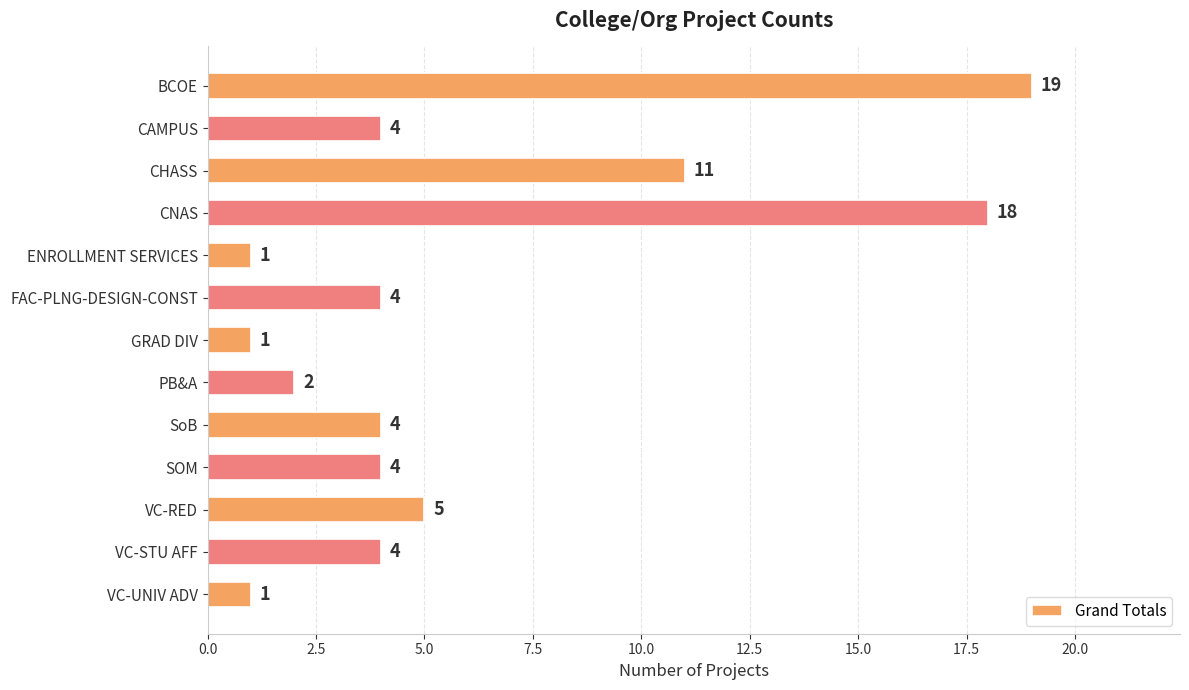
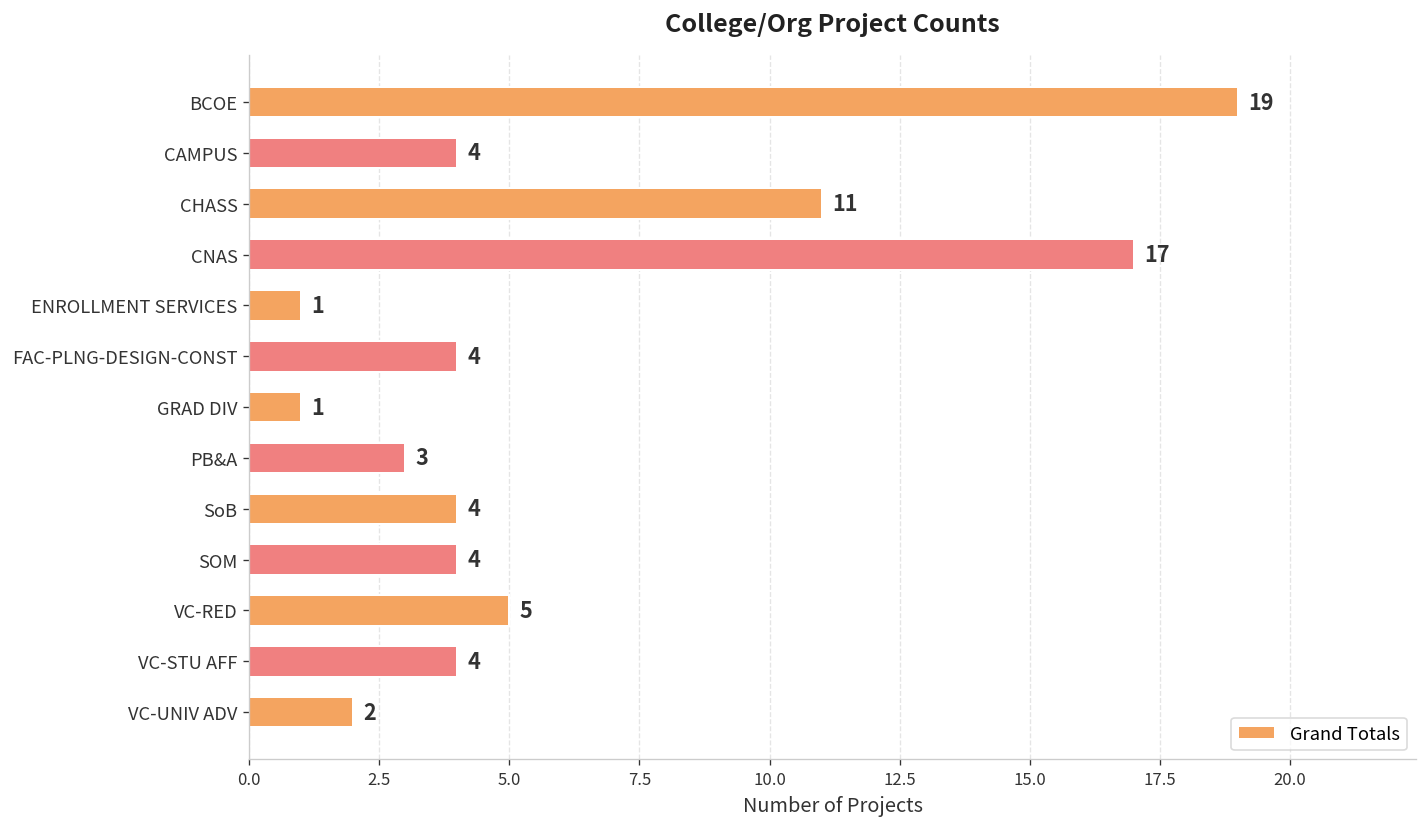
  {
    "BCOE": 19,
    "CAMPUS": 4,
    "CHASS": 11,
-   "CNAS": 18,
+   "CNAS": 17,
    "ENROLLMENT SERVICES": 1,
    "FAC-PLNG-DESIGN-CONST": 4,
    "GRAD DIV": 1,
-   "PB&A": 2,
+   "PB&A": 3,
    "SoB": 4,
    "SOM": 4,
    "VC-RED": 5,
    "VC-STU AFF": 4,
-   "VC-UNIV ADV": 1
+   "VC-UNIV ADV": 2
  }
